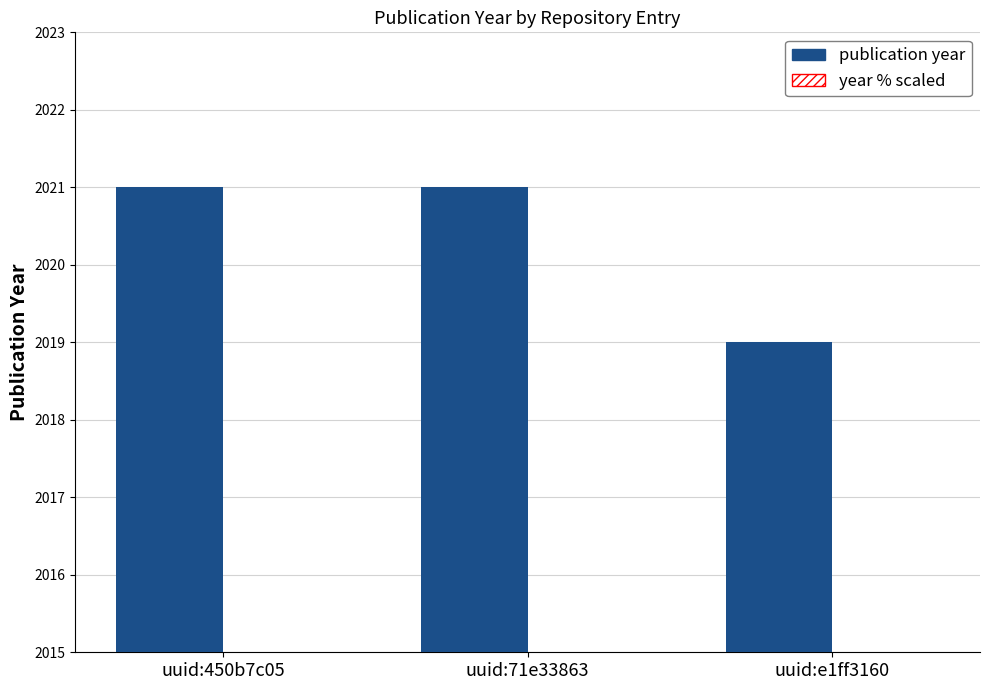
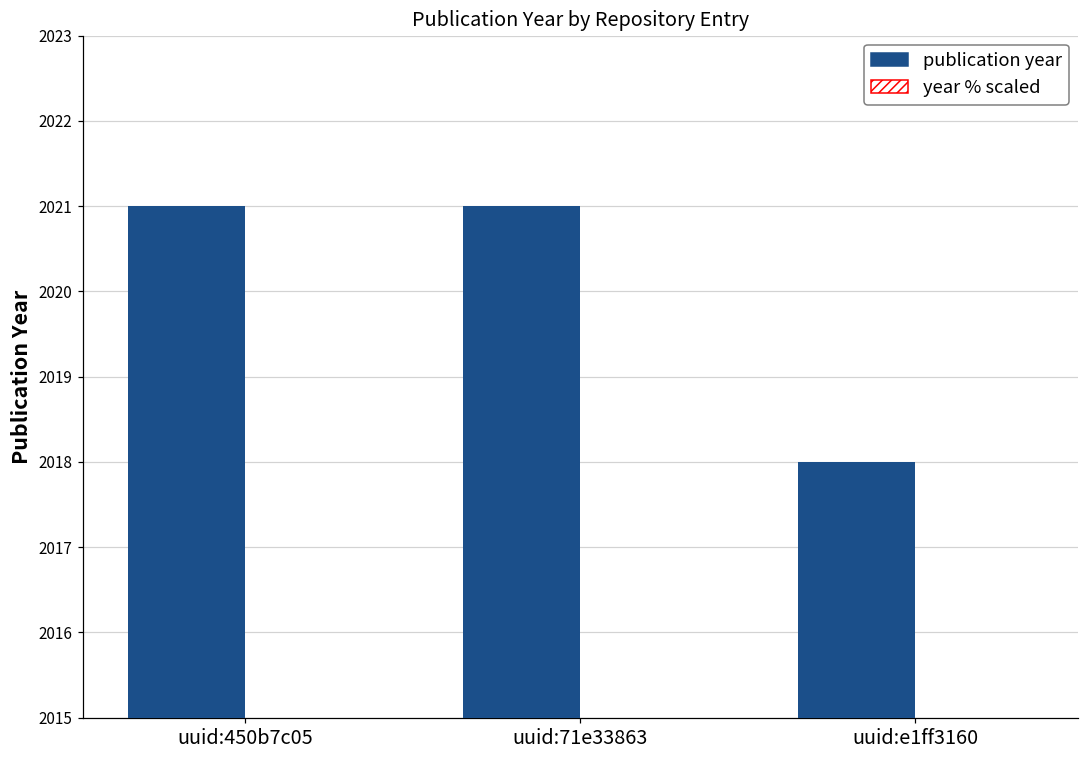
  {
    "publication year": {
      "uuid:450b7c05": 2021,
      "uuid:71e33863": 2021,
-     "uuid:e1ff3160": 2019
+     "uuid:e1ff3160": 2018
    }
  }
